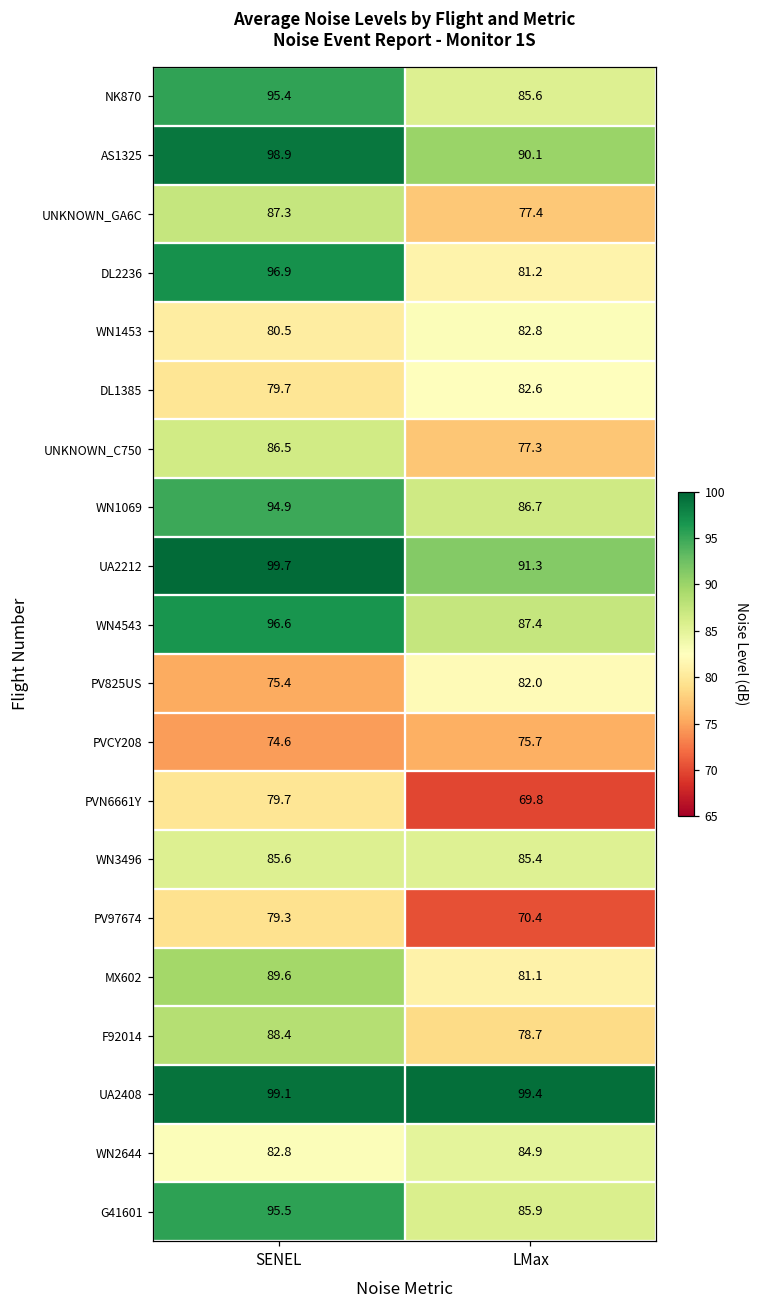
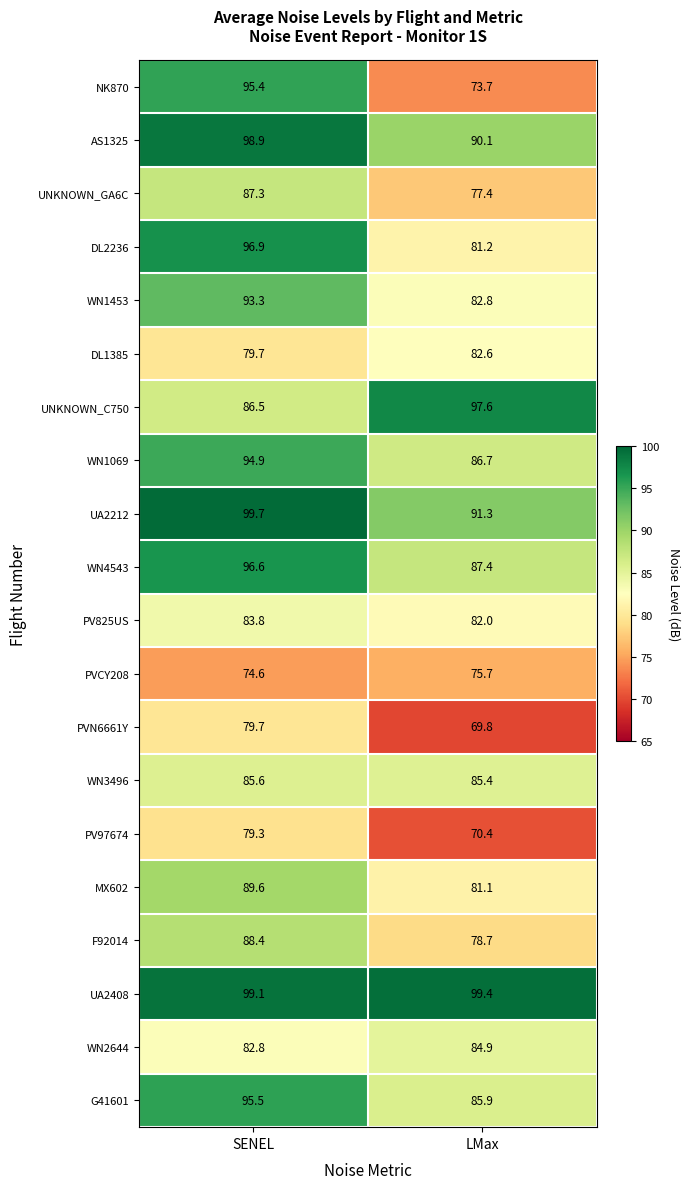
  {
    "NK870": {
      "SENEL": 95.4,
-     "LMax": 85.6
+     "LMax": 73.7
    },
    "AS1325": {
      "SENEL": 98.9,
      "LMax": 90.1
    },
    "UNKNOWN_GA6C": {
      "SENEL": 87.3,
      "LMax": 77.4
    },
    "DL2236": {
      "SENEL": 96.9,
      "LMax": 81.2
    },
    "WN1453": {
-     "SENEL": 80.5,
+     "SENEL": 93.3,
      "LMax": 82.8
    },
    "DL1385": {
      "SENEL": 79.7,
      "LMax": 82.6
    },
    "UNKNOWN_C750": {
      "SENEL": 86.5,
-     "LMax": 77.3
+     "LMax": 97.6
    },
    "WN1069": {
      "SENEL": 94.9,
      "LMax": 86.7
    },
    "UA2212": {
      "SENEL": 99.7,
      "LMax": 91.3
    },
    "WN4543": {
      "SENEL": 96.6,
      "LMax": 87.4
    },
    "PV825US": {
-     "SENEL": 75.4,
+     "SENEL": 83.8,
      "LMax": 82.0
    },
    "PVCY208": {
      "SENEL": 74.6,
      "LMax": 75.7
    },
    "PVN6661Y": {
      "SENEL": 79.7,
      "LMax": 69.8
    },
    "WN3496": {
      "SENEL": 85.6,
      "LMax": 85.4
    },
    "PV97674": {
      "SENEL": 79.3,
      "LMax": 70.4
    },
    "MX602": {
      "SENEL": 89.6,
      "LMax": 81.1
    },
    "F92014": {
      "SENEL": 88.4,
      "LMax": 78.7
    },
    "UA2408": {
      "SENEL": 99.1,
      "LMax": 99.4
    },
    "WN2644": {
      "SENEL": 82.8,
      "LMax": 84.9
    },
    "G41601": {
      "SENEL": 95.5,
      "LMax": 85.9
    }
  }
